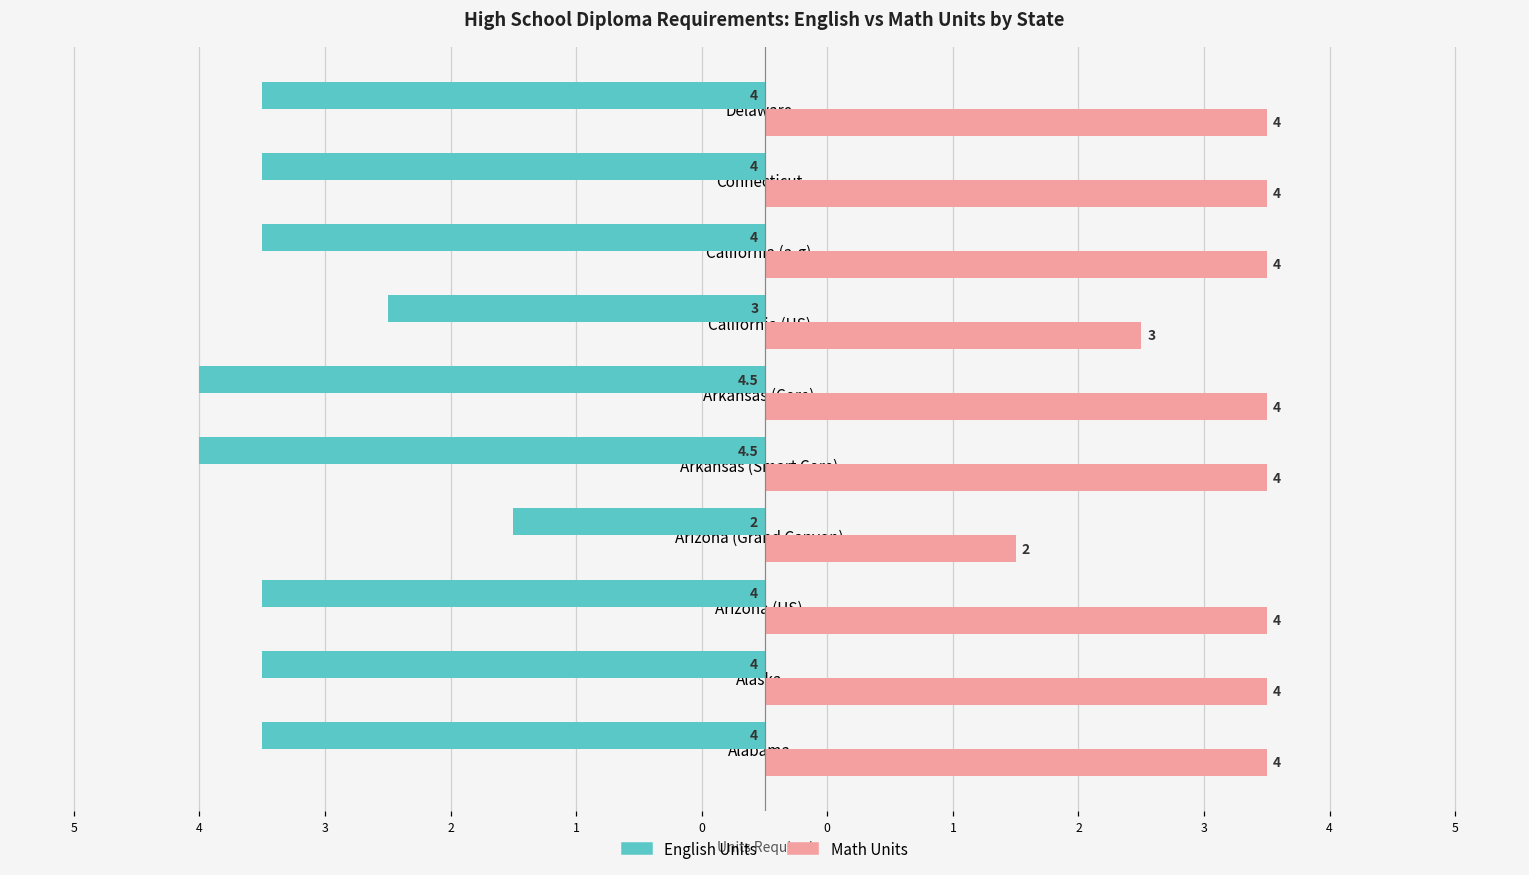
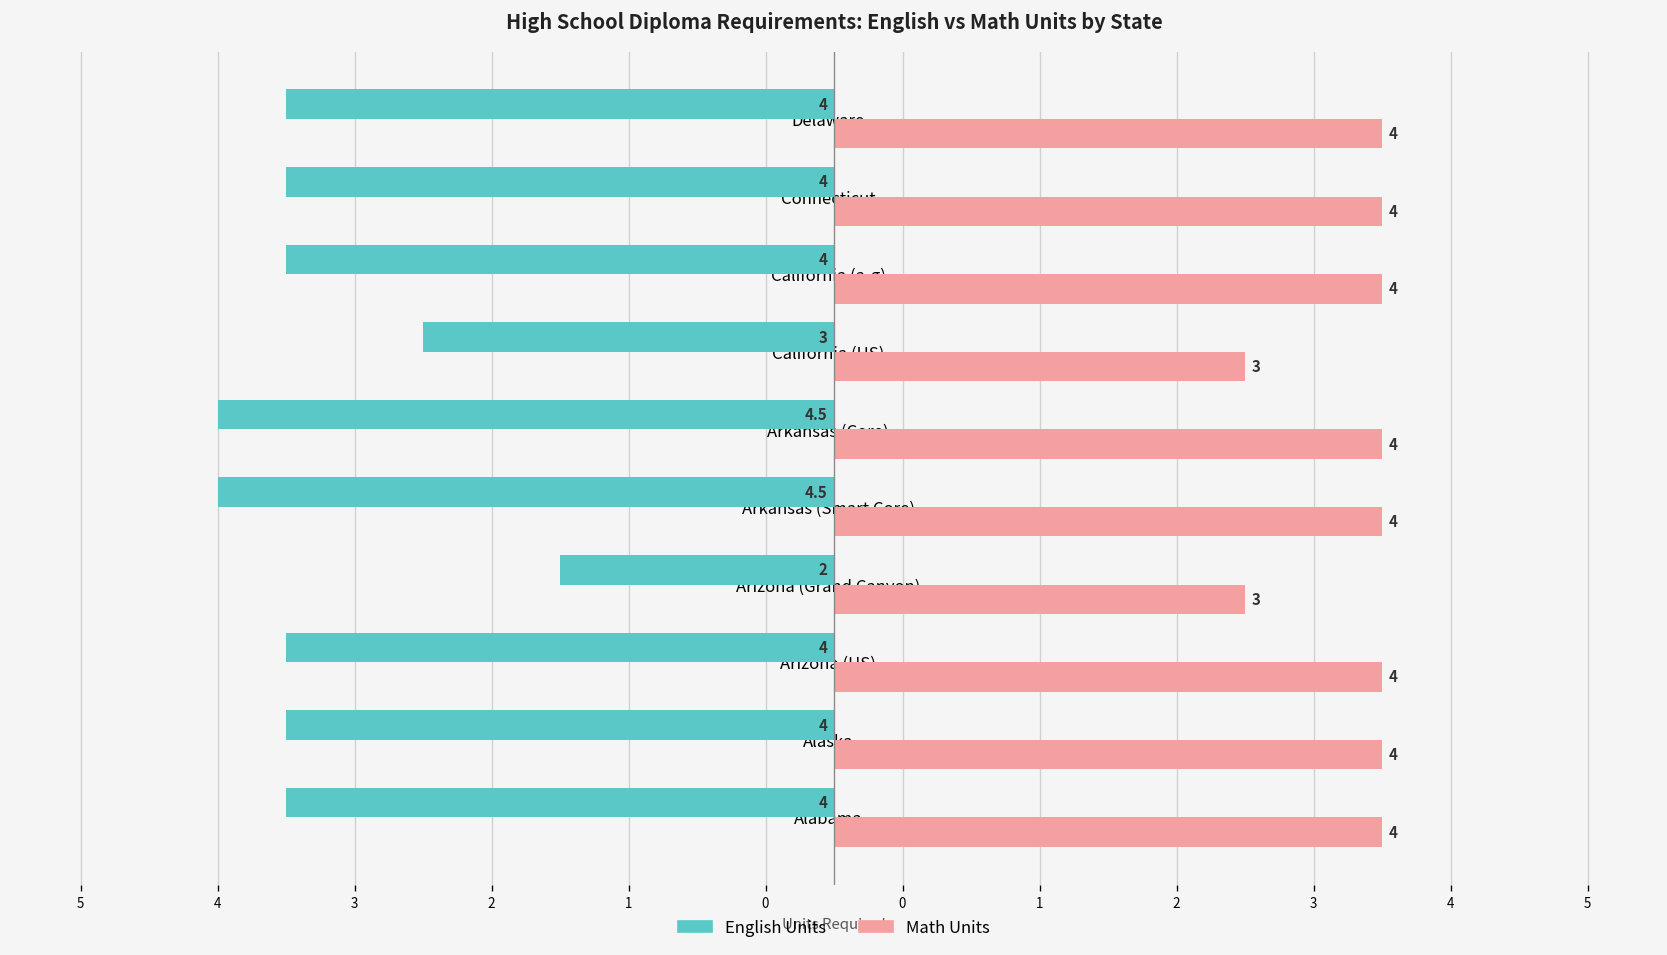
  {
    "Math Units": {
      "Delaware": 4,
      "Connecticut": 4,
      "California (a-g)": 4,
      "California (HS)": 3,
      "Arkansas (Core)": 4,
      "Arkansas (Smart Core)": 4,
-     "Arizona (Grand Canyon)": 2,
+     "Arizona (Grand Canyon)": 3,
      "Arizona (HS)": 4,
      "Alaska": 4,
      "Alabama": 4
    }
  }
